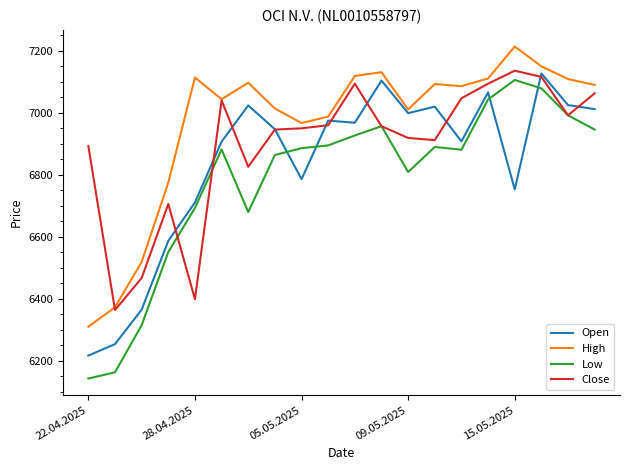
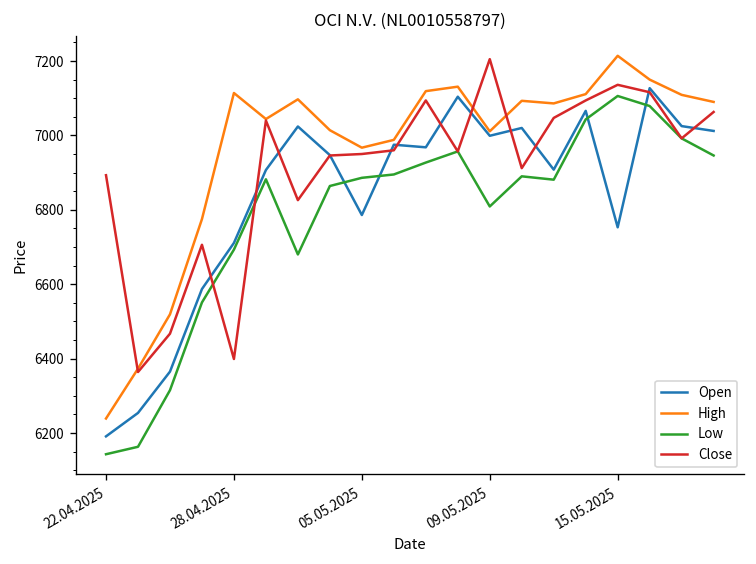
  {
    "Open": {
-     "22.04.2025": 6220,
+     "22.04.2025": 6190,
      "28.04.2025": 6710,
      "05.05.2025": 6790,
      "09.05.2025": 7000,
      "15.05.2025": 6750
    },
    "High": {
-     "22.04.2025": 6310,
+     "22.04.2025": 6240,
      "28.04.2025": 7110,
      "05.05.2025": 6970,
      "09.05.2025": 7010,
      "15.05.2025": 7210
    },
    "Low": {
      "22.04.2025": 6140,
      "28.04.2025": 6690,
      "05.05.2025": 6890,
      "09.05.2025": 6810,
      "15.05.2025": 7110
    },
    "Close": {
      "22.04.2025": 6890,
      "28.04.2025": 6400,
      "05.05.2025": 6950,
-     "09.05.2025": 6920,
+     "09.05.2025": 7210,
      "15.05.2025": 7140
    }
  }
